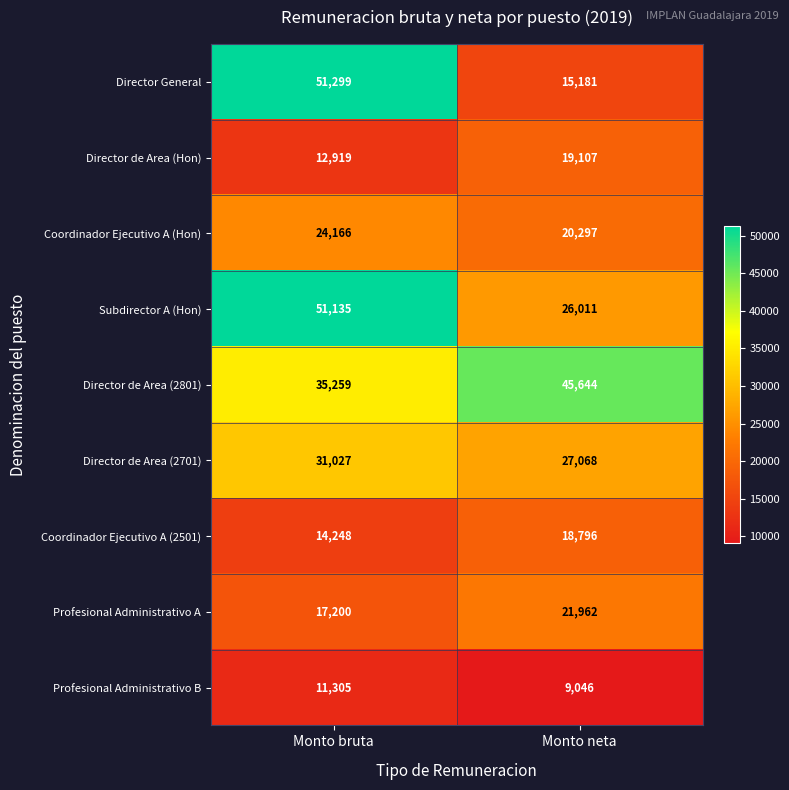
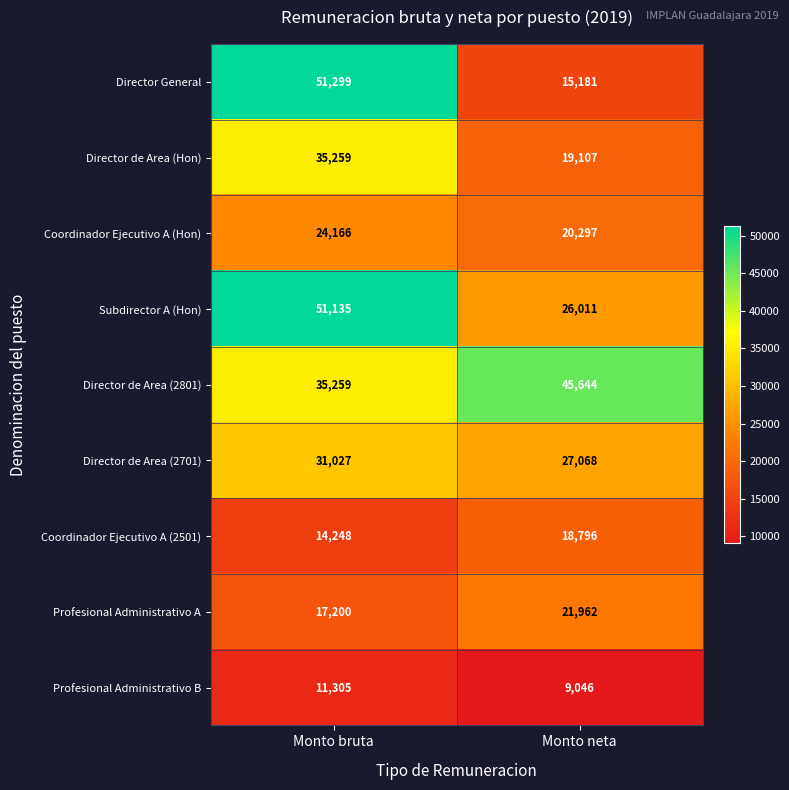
  {
    "Director General": {
      "Monto bruta": "51,299",
      "Monto neta": "15,181"
    },
    "Director de Area (Hon)": {
-     "Monto bruta": "12,919",
+     "Monto bruta": "35,259",
      "Monto neta": "19,107"
    },
    "Coordinador Ejecutivo A (Hon)": {
      "Monto bruta": "24,166",
      "Monto neta": "20,297"
    },
    "Subdirector A (Hon)": {
      "Monto bruta": "51,135",
      "Monto neta": "26,011"
    },
    "Director de Area (2801)": {
      "Monto bruta": "35,259",
      "Monto neta": "45,644"
    },
    "Director de Area (2701)": {
      "Monto bruta": "31,027",
      "Monto neta": "27,068"
    },
    "Coordinador Ejecutivo A (2501)": {
      "Monto bruta": "14,248",
      "Monto neta": "18,796"
    },
    "Profesional Administrativo A": {
      "Monto bruta": "17,200",
      "Monto neta": "21,962"
    },
    "Profesional Administrativo B": {
      "Monto bruta": "11,305",
      "Monto neta": "9,046"
    }
  }
